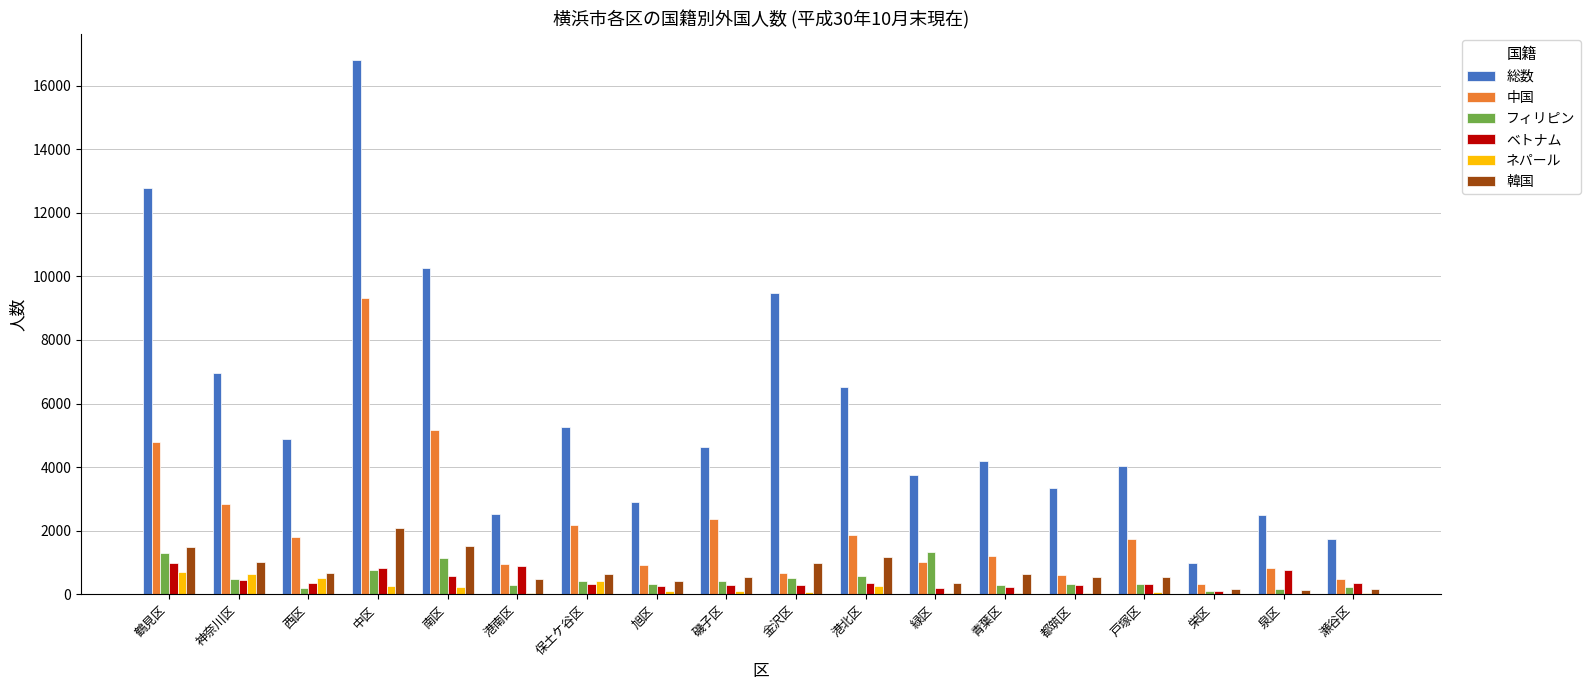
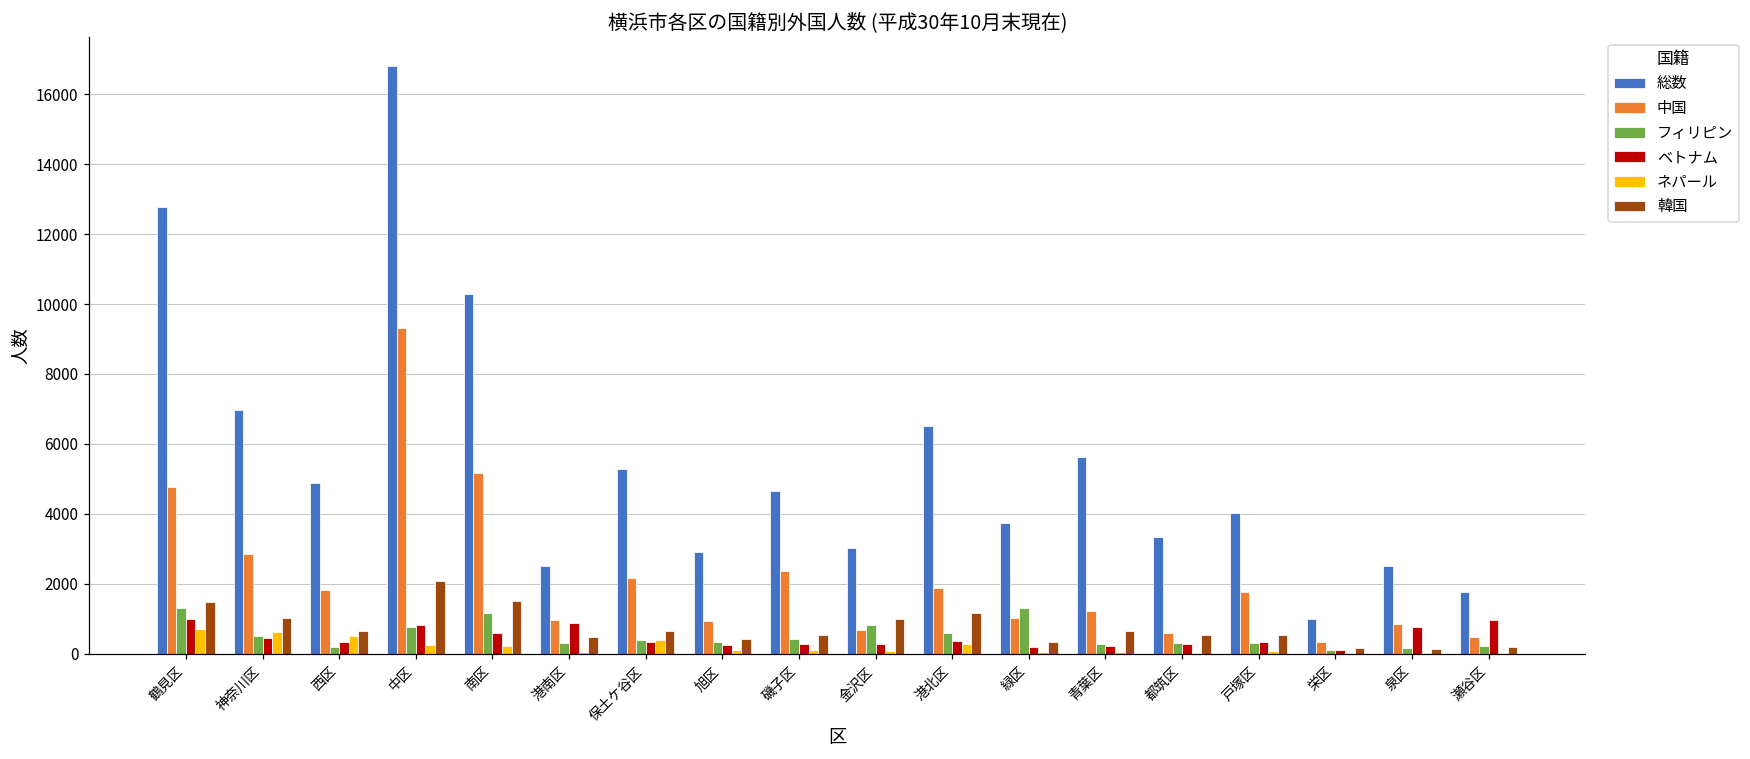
  {
    "総数": {
      "鶴見区": 12800,
      "神奈川区": 7000,
      "西区": 4900,
      "中区": 16800,
      "南区": 10300,
      "港南区": 2500,
      "保土ケ谷区": 5300,
      "旭区": 2900,
      "磯子区": 4600,
-     "金沢区": 9500,
+     "金沢区": 3000,
      "港北区": 6500,
      "緑区": 3700,
-     "青葉区": 4200,
+     "青葉区": 5600,
      "都筑区": 3400,
      "戸塚区": 4000,
      "栄区": 1000,
      "泉区": 2500,
      "瀬谷区": 1800
    },
    "中国": {
      "鶴見区": 4800,
      "神奈川区": 2900,
      "西区": 1800,
      "中区": 9300,
      "南区": 5200,
      "港南区": 1000,
      "保土ケ谷区": 2200,
      "旭区": 900,
      "磯子区": 2400,
      "金沢区": 700,
      "港北区": 1900,
      "緑区": 1000,
      "青葉区": 1200,
      "都筑区": 600,
      "戸塚区": 1800,
      "栄区": 300,
      "泉区": 800,
      "瀬谷区": 500
    },
    "フィリピン": {
      "鶴見区": 1300,
      "神奈川区": 500,
      "西区": 200,
      "中区": 800,
      "南区": 1200,
      "港南区": 300,
      "保土ケ谷区": 400,
      "旭区": 300,
      "磯子区": 400,
-     "金沢区": 500,
+     "金沢区": 800,
      "港北区": 600,
      "緑区": 1300,
      "青葉区": 300,
      "都筑区": 300,
      "戸塚区": 300,
      "栄区": 100,
      "泉区": 200,
      "瀬谷区": 200
    },
    "ベトナム": {
      "鶴見区": 1000,
      "神奈川区": 500,
      "西区": 300,
      "中区": 800,
      "南区": 600,
      "港南区": 900,
      "保土ケ谷区": 300,
      "旭区": 300,
      "磯子区": 300,
      "金沢区": 300,
      "港北区": 400,
      "緑区": 200,
      "青葉区": 200,
      "都筑区": 300,
      "戸塚区": 300,
      "栄区": 100,
      "泉区": 800,
-     "瀬谷区": 400
+     "瀬谷区": 1000
    },
    "ネパール": {
      "鶴見区": 700,
      "神奈川区": 600,
      "西区": 500,
      "中区": 300,
      "南区": 200,
      "保土ケ谷区": 400,
      "旭区": 100,
      "磯子区": 100,
      "港北区": 300
    },
    "韓国": {
      "鶴見区": 1500,
      "神奈川区": 1000,
      "西区": 700,
      "中区": 2100,
      "南区": 1500,
      "港南区": 500,
      "保土ケ谷区": 700,
      "旭区": 400,
      "磯子区": 500,
      "金沢区": 1000,
      "港北区": 1200,
      "緑区": 300,
      "青葉区": 700,
      "都筑区": 500,
      "戸塚区": 500,
      "栄区": 200,
      "泉区": 100,
      "瀬谷区": 200
    }
  }
